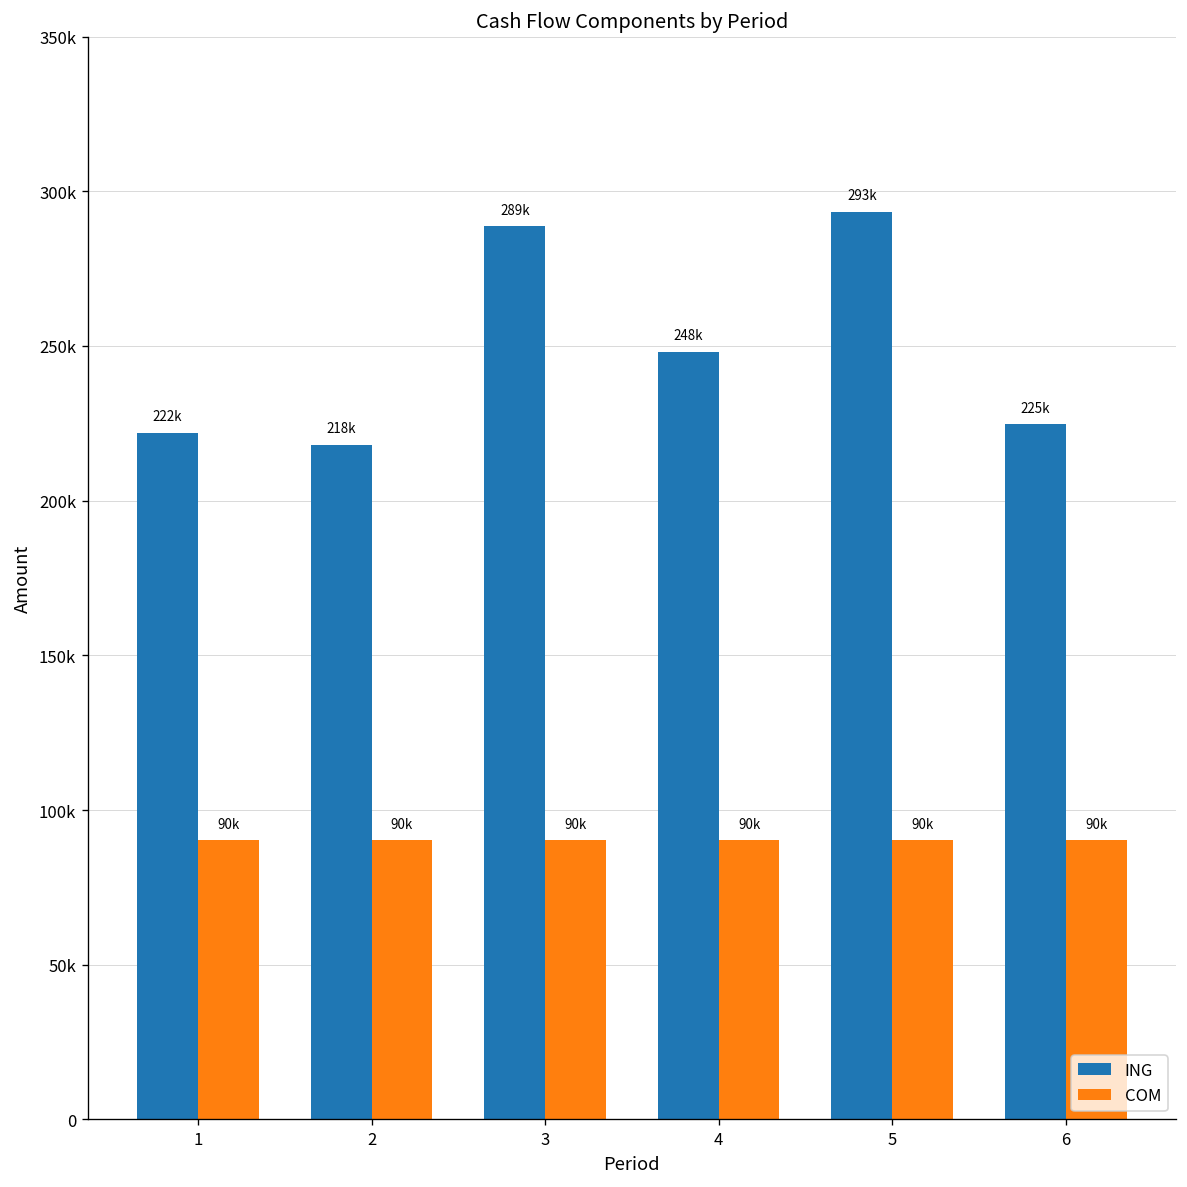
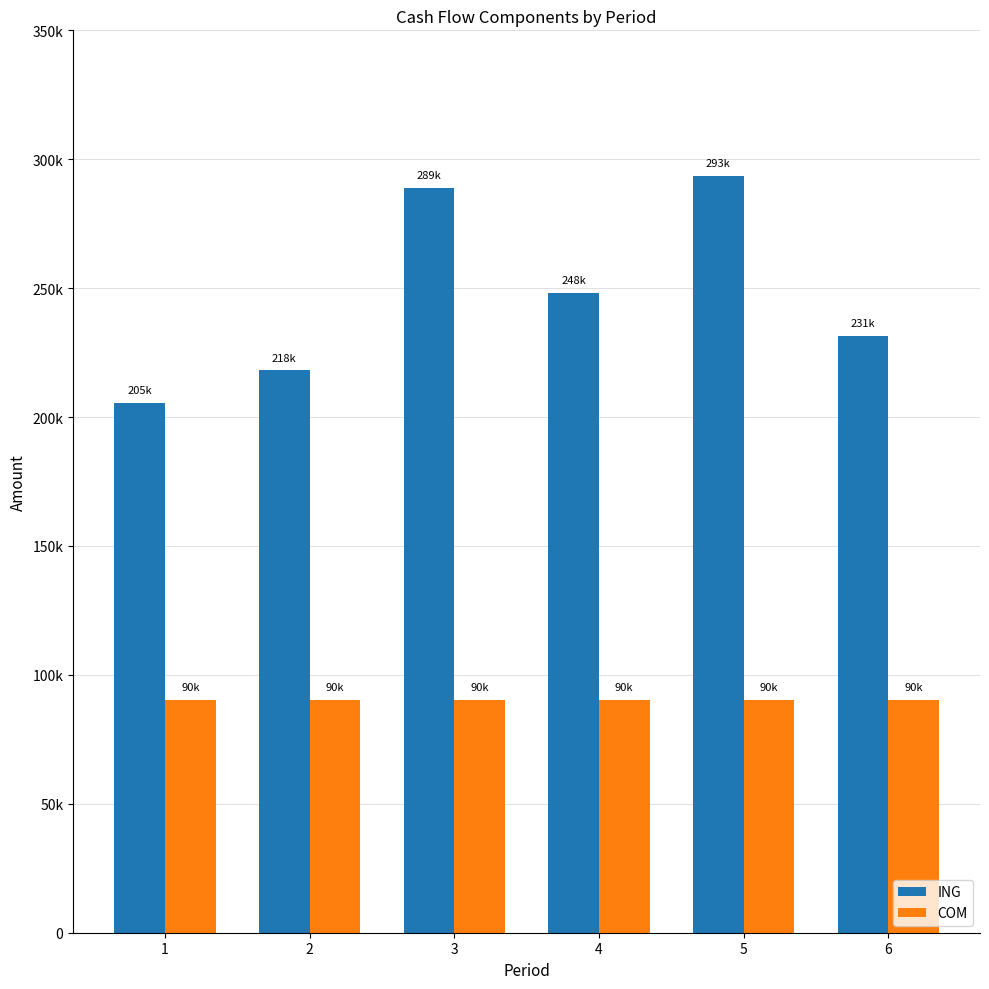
  {
    "ING": {
-     "1": "222k",
+     "1": "205k",
      "2": "218k",
      "3": "289k",
      "4": "248k",
      "5": "293k",
-     "6": "225k"
+     "6": "231k"
    },
    "COM": {
      "1": "90k",
      "2": "90k",
      "3": "90k",
      "4": "90k",
      "5": "90k",
      "6": "90k"
    }
  }
